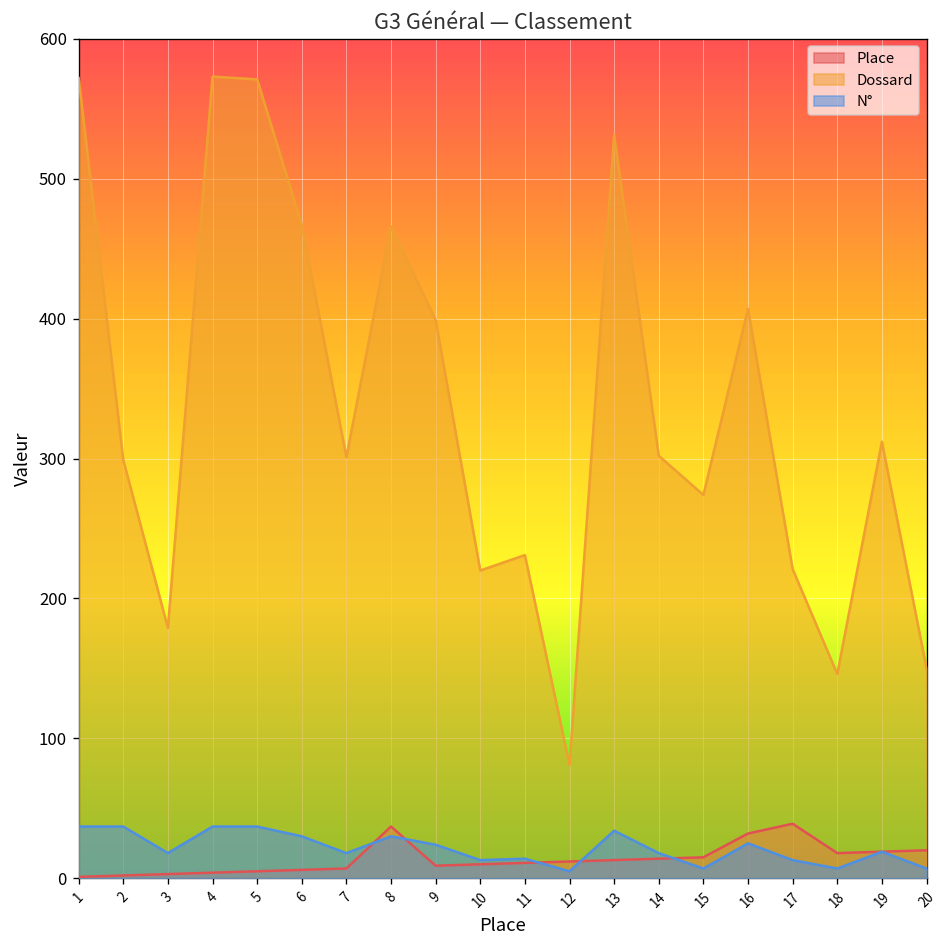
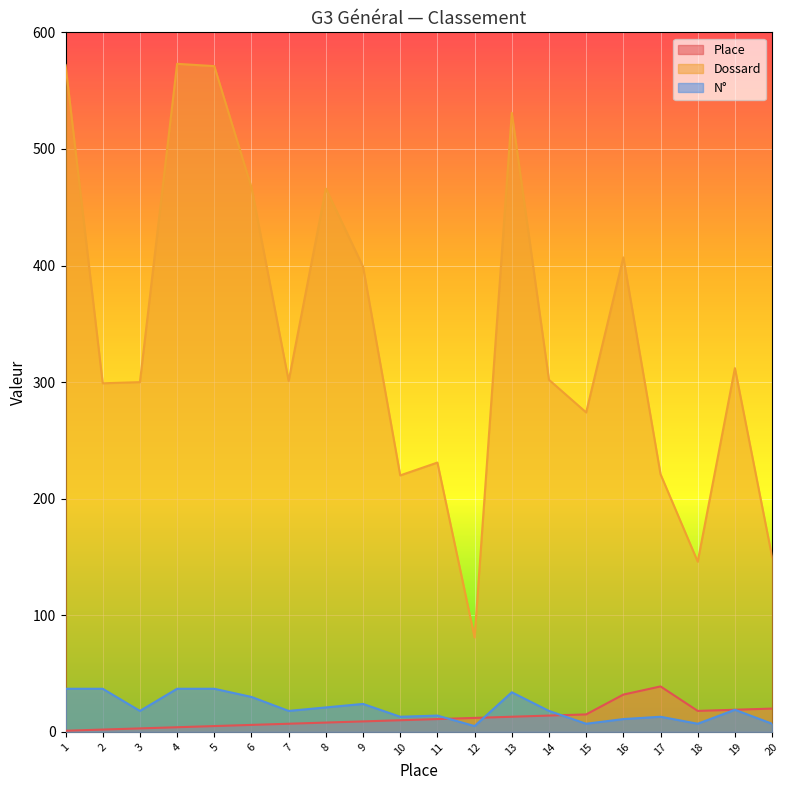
  {
    "Place": {
      "1": 1,
      "2": 2,
      "3": 3,
      "4": 4,
      "5": 5,
      "6": 6,
      "7": 7,
-     "8": 37,
+     "8": 8,
      "9": 9,
      "10": 10,
      "11": 11,
      "12": 12,
      "13": 13,
      "14": 14,
      "15": 15,
      "16": 32,
      "17": 39,
      "18": 18,
      "20": 20
    },
    "Dossard": {
      "1": 572,
      "2": 299,
-     "3": 179,
+     "3": 300,
      "4": 573,
      "5": 571,
      "6": 467,
      "7": 301,
      "8": 466,
      "9": 399,
      "10": 220,
      "11": 231,
      "12": 81,
      "13": 531,
      "14": 302,
      "15": 274,
      "16": 407,
      "17": 221,
      "18": 146,
      "19": 312,
      "20": 150
    },
    "N°": {
      "1": 37,
      "2": 37,
      "3": 18,
      "4": 37,
      "5": 37,
      "6": 30,
      "7": 18,
-     "8": 30,
+     "8": 21,
      "9": 24,
      "10": 13,
      "11": 14,
      "12": 5,
      "13": 34,
      "14": 18,
      "15": 7,
-     "16": 25,
+     "16": 11,
      "17": 13,
      "18": 7,
      "20": 7
    }
  }
